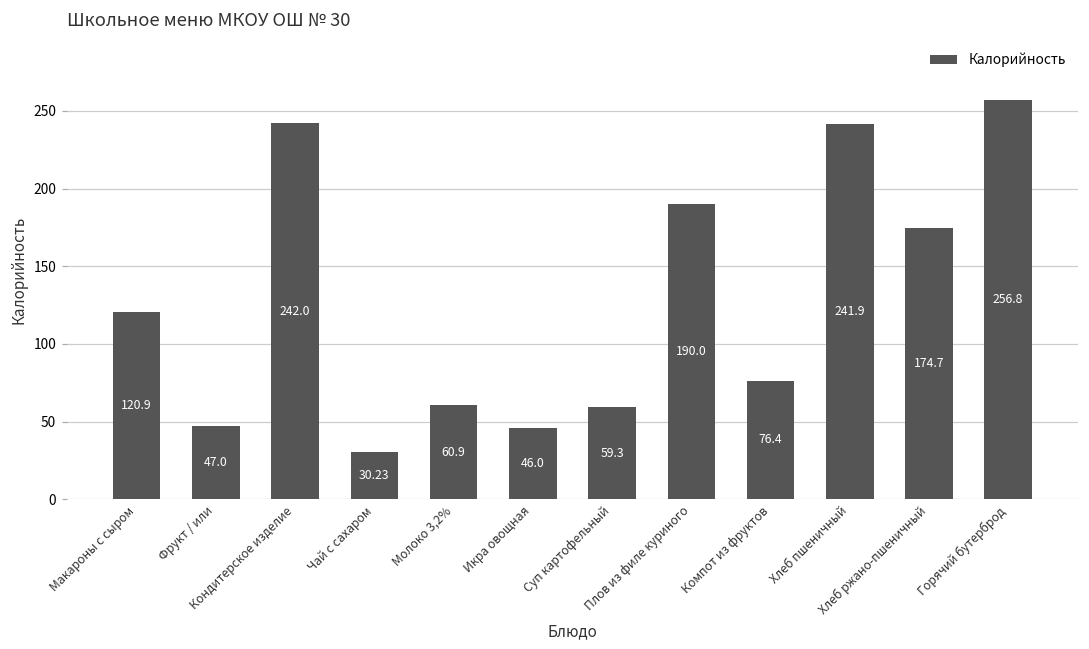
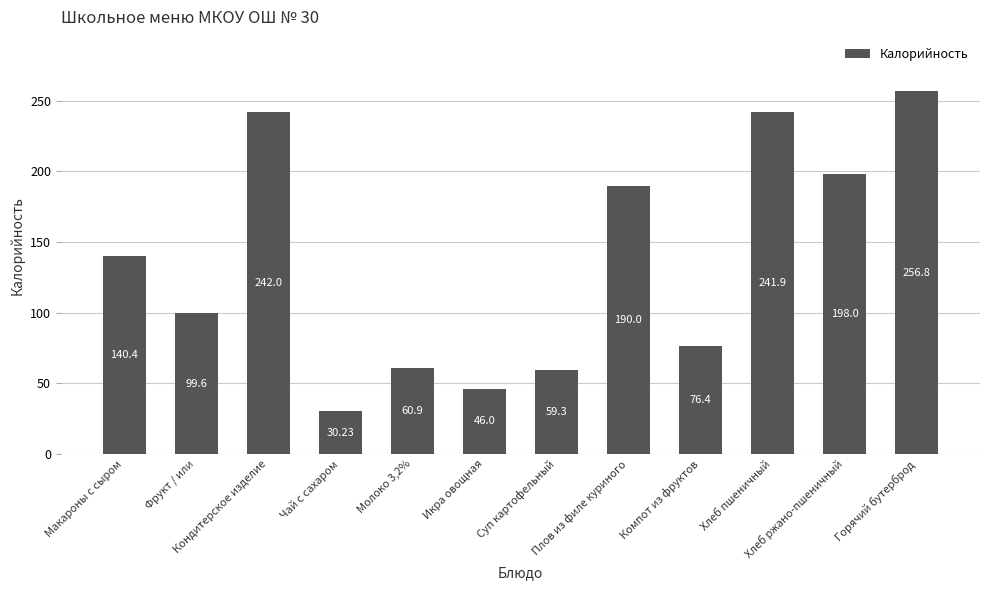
  {
-   "Макароны с сыром": 120.9,
-   "Фрукт / или": 47.0,
+   "Макароны с сыром": 140.4,
+   "Фрукт / или": 99.6,
    "Кондитерское изделие": 242.0,
    "Чай с сахаром": 30.23,
    "Молоко 3,2%": 60.9,
    "Икра овощная": 46.0,
    "Суп картофельный": 59.3,
    "Плов из филе куриного": 190.0,
    "Компот из фруктов": 76.4,
    "Хлеб пшеничный": 241.9,
-   "Хлеб ржано-пшеничный": 174.7,
+   "Хлеб ржано-пшеничный": 198.0,
    "Горячий бутерброд": 256.8
  }
